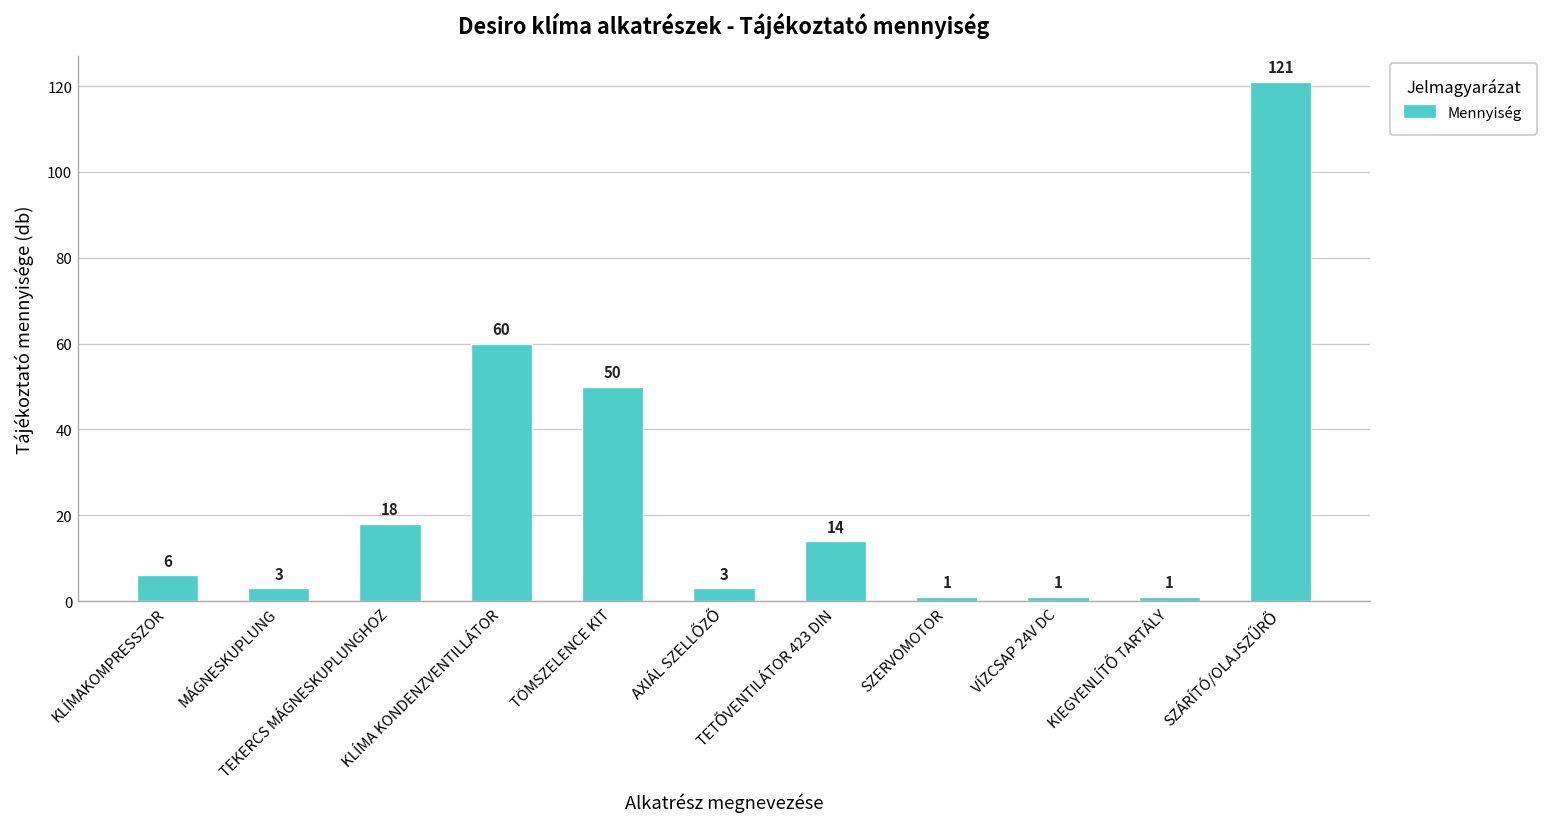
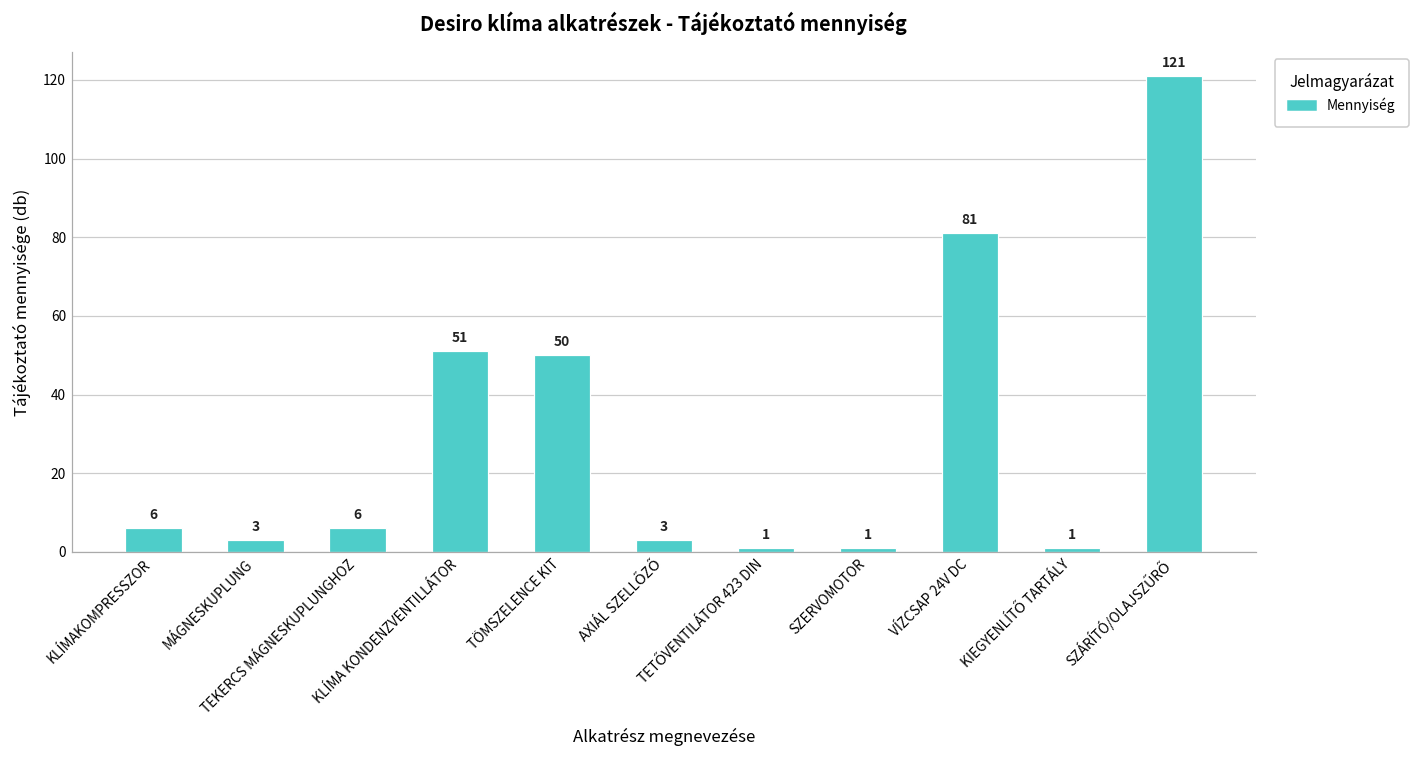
  {
    "KLÍMAKOMPRESSZOR": 6,
    "MÁGNESKUPLUNG": 3,
-   "TEKERCS MÁGNESKUPLUNGHOZ": 18,
-   "KLÍMA KONDENZVENTILLÁTOR": 60,
+   "TEKERCS MÁGNESKUPLUNGHOZ": 6,
+   "KLÍMA KONDENZVENTILLÁTOR": 51,
    "TÖMSZELENCE KIT": 50,
    "AXIÁL SZELLŐZŐ": 3,
-   "TETŐVENTILÁTOR 423 DIN": 14,
+   "TETŐVENTILÁTOR 423 DIN": 1,
    "SZERVOMOTOR": 1,
-   "VÍZCSAP 24V DC": 1,
+   "VÍZCSAP 24V DC": 81,
    "KIEGYENLÍTŐ TARTÁLY": 1,
    "SZÁRÍTÓ/OLAJSZŰRŐ": 121
  }
